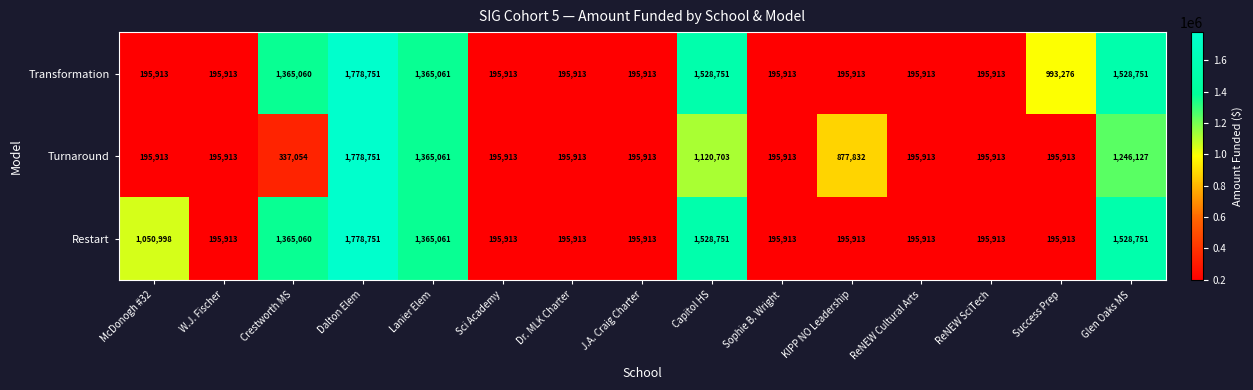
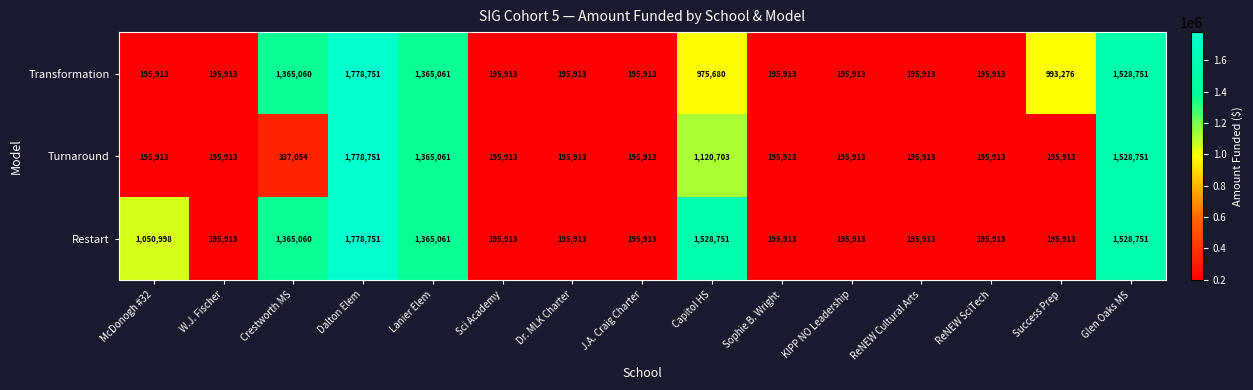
  {
    "Transformation": {
      "McDonogh #32": "195,913",
      "W.J. Fischer": "195,913",
      "Crestworth MS": "1,365,060",
      "Dalton Elem": "1,778,751",
      "Lanier Elem": "1,365,061",
      "Sci Academy": "195,913",
      "Dr. MLK Charter": "195,913",
      "J.A. Craig Charter": "195,913",
-     "Capitol HS": "1,528,751",
+     "Capitol HS": "975,680",
      "Sophie B. Wright": "195,913",
      "KIPP NO Leadership": "195,913",
      "ReNEW Cultural Arts": "195,913",
      "ReNEW SciTech": "195,913",
      "Success Prep": "993,276",
      "Glen Oaks MS": "1,528,751"
    },
    "Turnaround": {
      "McDonogh #32": "195,913",
      "W.J. Fischer": "195,913",
      "Crestworth MS": "337,054",
      "Dalton Elem": "1,778,751",
      "Lanier Elem": "1,365,061",
      "Sci Academy": "195,913",
      "Dr. MLK Charter": "195,913",
      "J.A. Craig Charter": "195,913",
      "Capitol HS": "1,120,703",
      "Sophie B. Wright": "195,913",
-     "KIPP NO Leadership": "877,832",
+     "KIPP NO Leadership": "195,913",
      "ReNEW Cultural Arts": "195,913",
      "ReNEW SciTech": "195,913",
      "Success Prep": "195,913",
-     "Glen Oaks MS": "1,246,127"
+     "Glen Oaks MS": "1,528,751"
    },
    "Restart": {
      "McDonogh #32": "1,050,998",
      "W.J. Fischer": "195,913",
      "Crestworth MS": "1,365,060",
      "Dalton Elem": "1,778,751",
      "Lanier Elem": "1,365,061",
      "Sci Academy": "195,913",
      "Dr. MLK Charter": "195,913",
      "J.A. Craig Charter": "195,913",
      "Capitol HS": "1,528,751",
      "Sophie B. Wright": "195,913",
      "KIPP NO Leadership": "195,913",
      "ReNEW Cultural Arts": "195,913",
      "ReNEW SciTech": "195,913",
      "Success Prep": "195,913",
      "Glen Oaks MS": "1,528,751"
    }
  }
